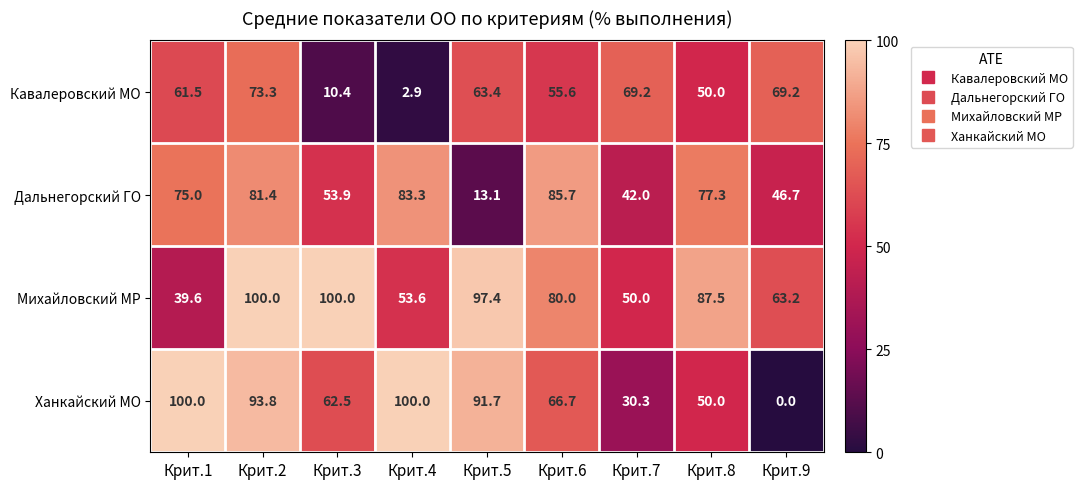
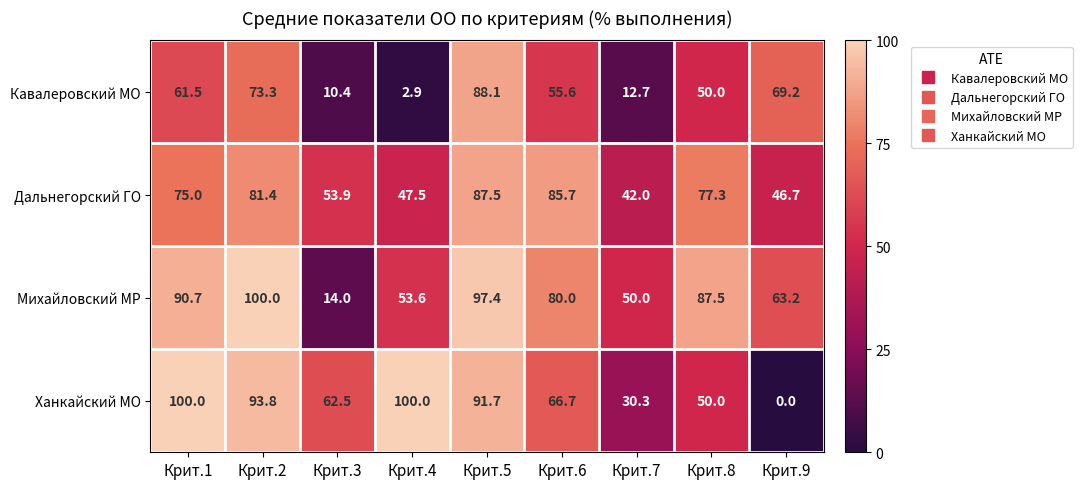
  {
    "Кавалеровский МО": {
      "Крит.1": 61.5,
      "Крит.2": 73.3,
      "Крит.3": 10.4,
      "Крит.4": 2.9,
-     "Крит.5": 63.4,
+     "Крит.5": 88.1,
      "Крит.6": 55.6,
-     "Крит.7": 69.2,
+     "Крит.7": 12.7,
      "Крит.8": 50.0,
      "Крит.9": 69.2
    },
    "Дальнегорский ГО": {
      "Крит.1": 75.0,
      "Крит.2": 81.4,
      "Крит.3": 53.9,
-     "Крит.4": 83.3,
-     "Крит.5": 13.1,
+     "Крит.4": 47.5,
+     "Крит.5": 87.5,
      "Крит.6": 85.7,
      "Крит.7": 42.0,
      "Крит.8": 77.3,
      "Крит.9": 46.7
    },
    "Михайловский МР": {
-     "Крит.1": 39.6,
+     "Крит.1": 90.7,
      "Крит.2": 100.0,
-     "Крит.3": 100.0,
+     "Крит.3": 14.0,
      "Крит.4": 53.6,
      "Крит.5": 97.4,
      "Крит.6": 80.0,
      "Крит.7": 50.0,
      "Крит.8": 87.5,
      "Крит.9": 63.2
    },
    "Ханкайский МО": {
      "Крит.1": 100.0,
      "Крит.2": 93.8,
      "Крит.3": 62.5,
      "Крит.4": 100.0,
      "Крит.5": 91.7,
      "Крит.6": 66.7,
      "Крит.7": 30.3,
      "Крит.8": 50.0,
      "Крит.9": 0.0
    }
  }
